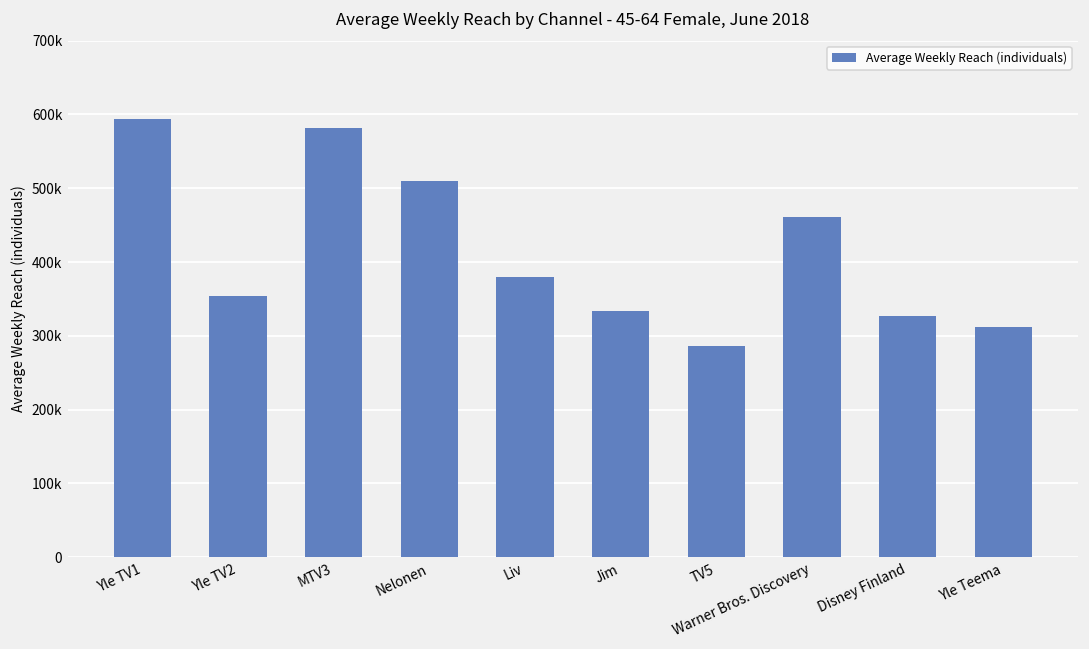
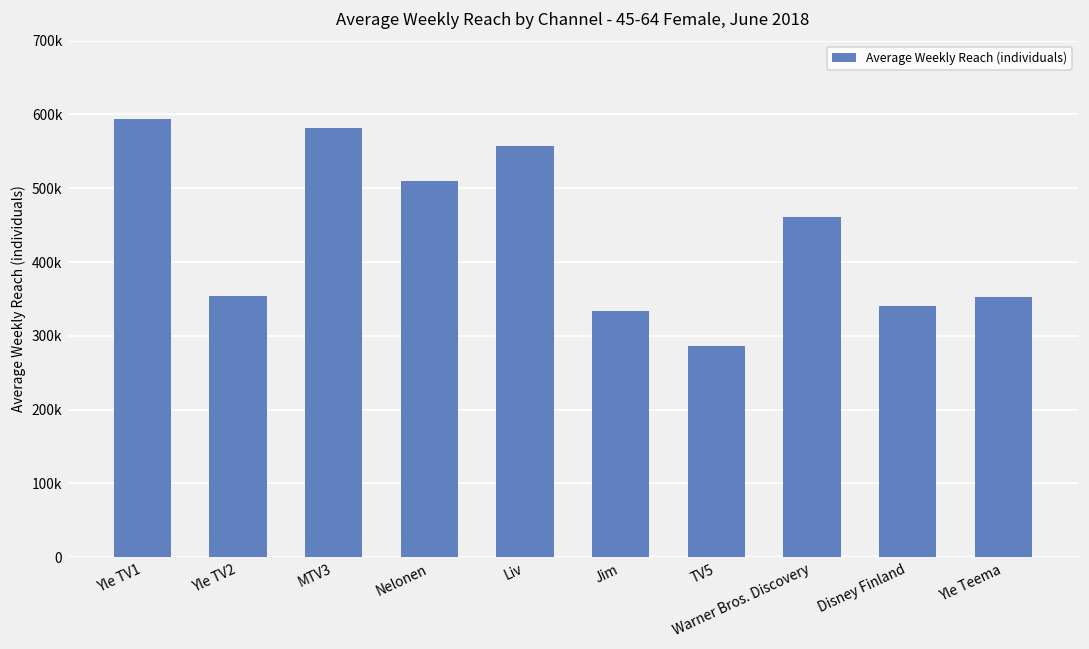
  {
    "Yle TV1": 590000,
    "Yle TV2": 350000,
    "MTV3": 580000,
    "Nelonen": 510000,
-   "Liv": 380000,
+   "Liv": 560000,
    "Jim": 330000,
    "TV5": 290000,
    "Warner Bros. Discovery": 460000,
-   "Disney Finland": 330000,
-   "Yle Teema": 310000
+   "Disney Finland": 340000,
+   "Yle Teema": 350000
  }
